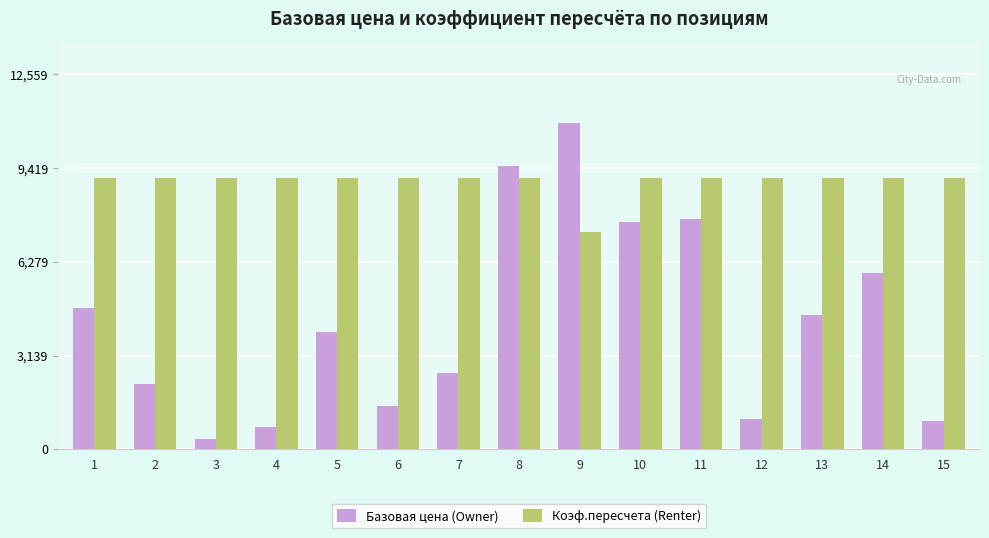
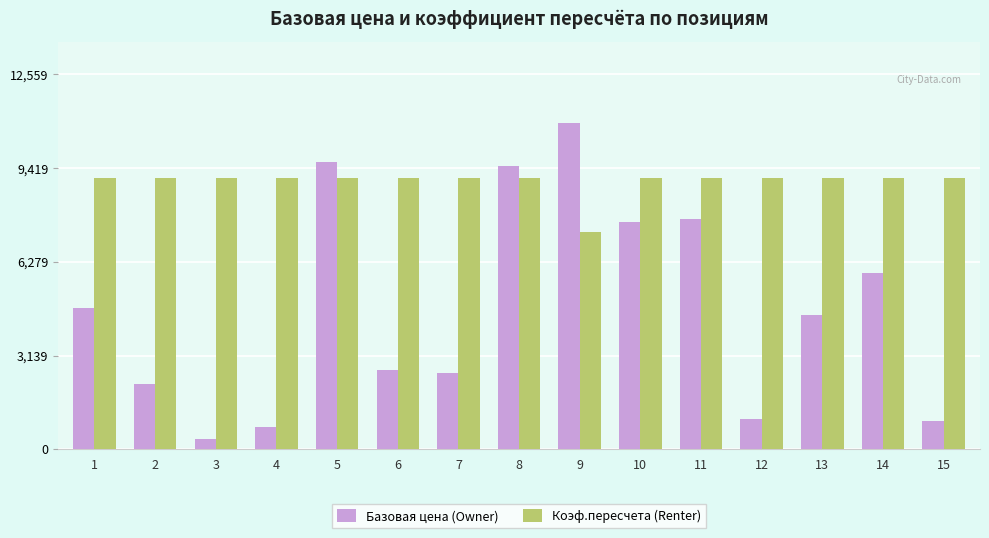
  {
    "Базовая цена (Owner)": {
      "1": "4,700",
      "2": "2,200",
      "3": "300",
      "4": "700",
-     "5": "3,900",
-     "6": "1,400",
+     "5": "9,600",
+     "6": "2,700",
      "7": "2,600",
      "8": "9,500",
      "9": "10,900",
      "10": "7,600",
      "11": "7,700",
      "12": "1,000",
      "13": "4,500",
      "14": "5,900",
      "15": "900"
    },
    "Коэф.пересчета (Renter)": {
      "1": "9,100",
      "2": "9,100",
      "3": "9,100",
      "4": "9,100",
      "5": "9,100",
      "6": "9,100",
      "7": "9,100",
      "8": "9,100",
      "9": "7,300",
      "10": "9,100",
      "11": "9,100",
      "12": "9,100",
      "13": "9,100",
      "14": "9,100",
      "15": "9,100"
    }
  }
